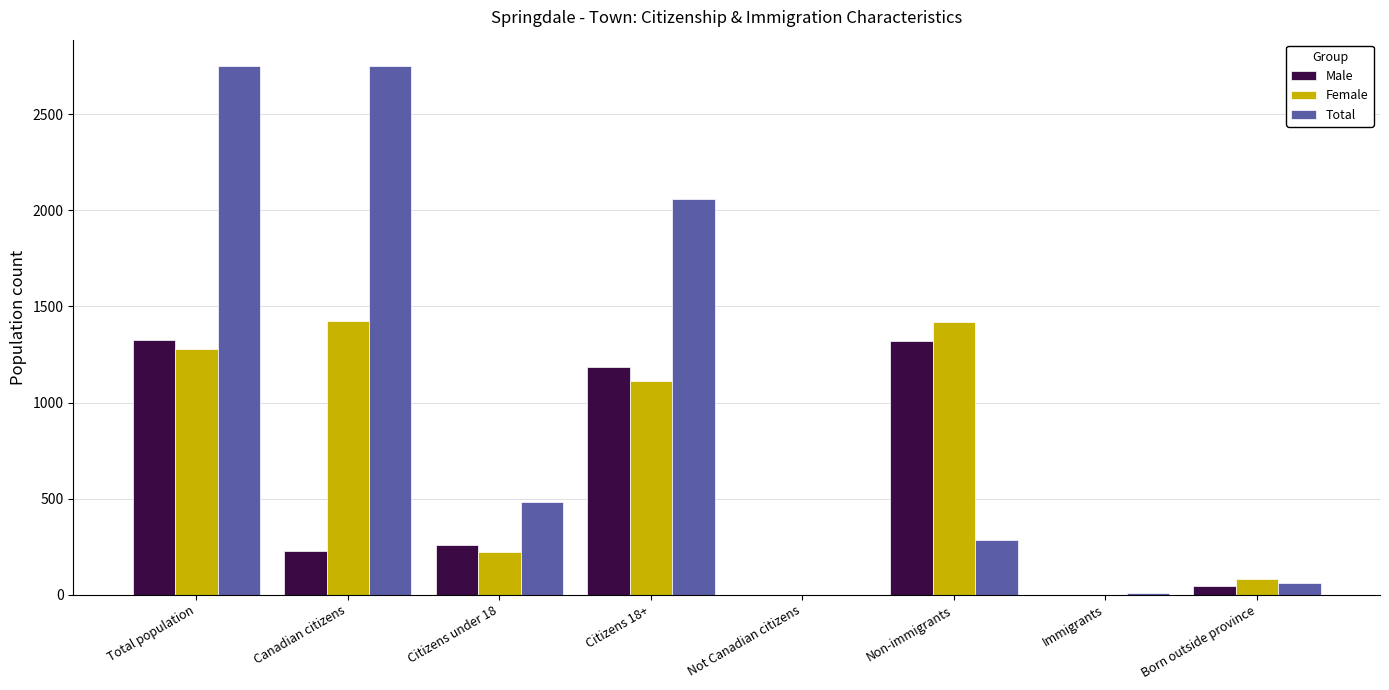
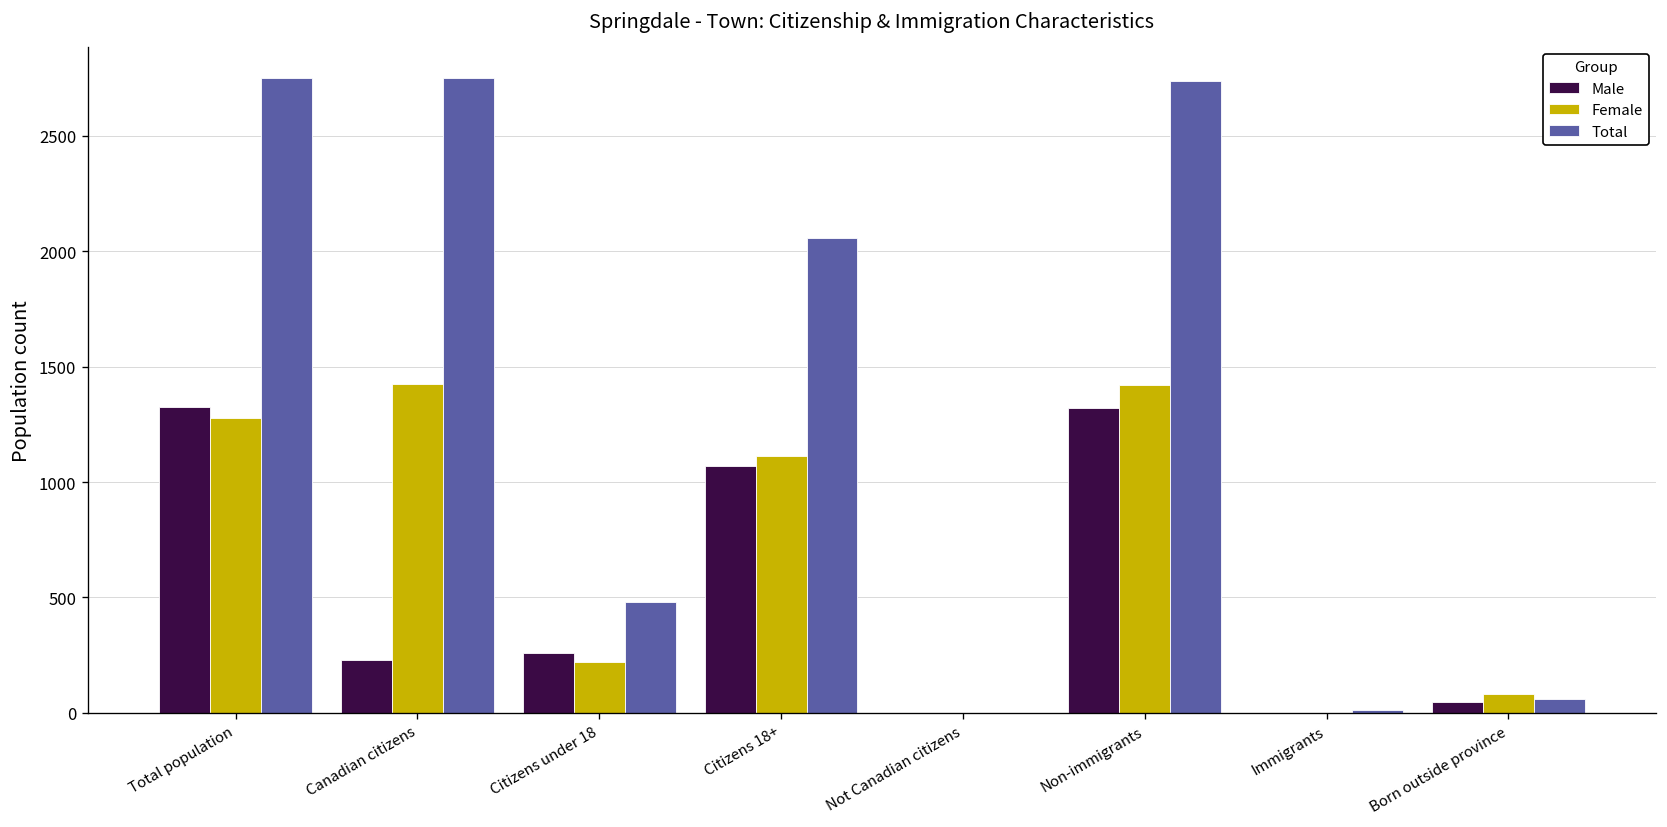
  {
    "Male": {
      "Total population": 1330,
      "Canadian citizens": 230,
      "Citizens under 18": 260,
-     "Citizens 18+": 1190,
+     "Citizens 18+": 1070,
      "Not Canadian citizens": 0,
      "Non-immigrants": 1320,
      "Immigrants": 0,
      "Born outside province": 50
    },
    "Female": {
      "Total population": 1280,
      "Canadian citizens": 1430,
      "Citizens under 18": 220,
      "Citizens 18+": 1110,
      "Not Canadian citizens": 0,
      "Non-immigrants": 1420,
      "Immigrants": 0,
      "Born outside province": 80
    },
    "Total": {
      "Total population": 2750,
      "Canadian citizens": 2750,
      "Citizens under 18": 480,
      "Citizens 18+": 2060,
      "Not Canadian citizens": 0,
-     "Non-immigrants": 290,
+     "Non-immigrants": 2740,
      "Born outside province": 60
    }
  }
